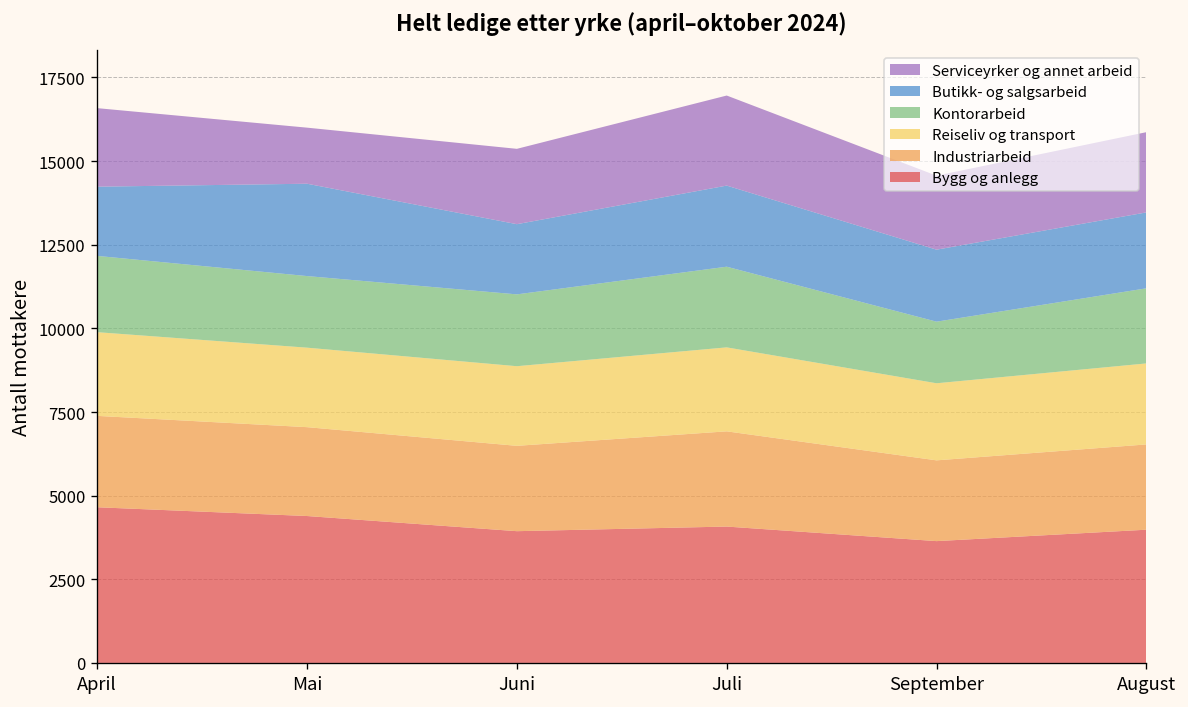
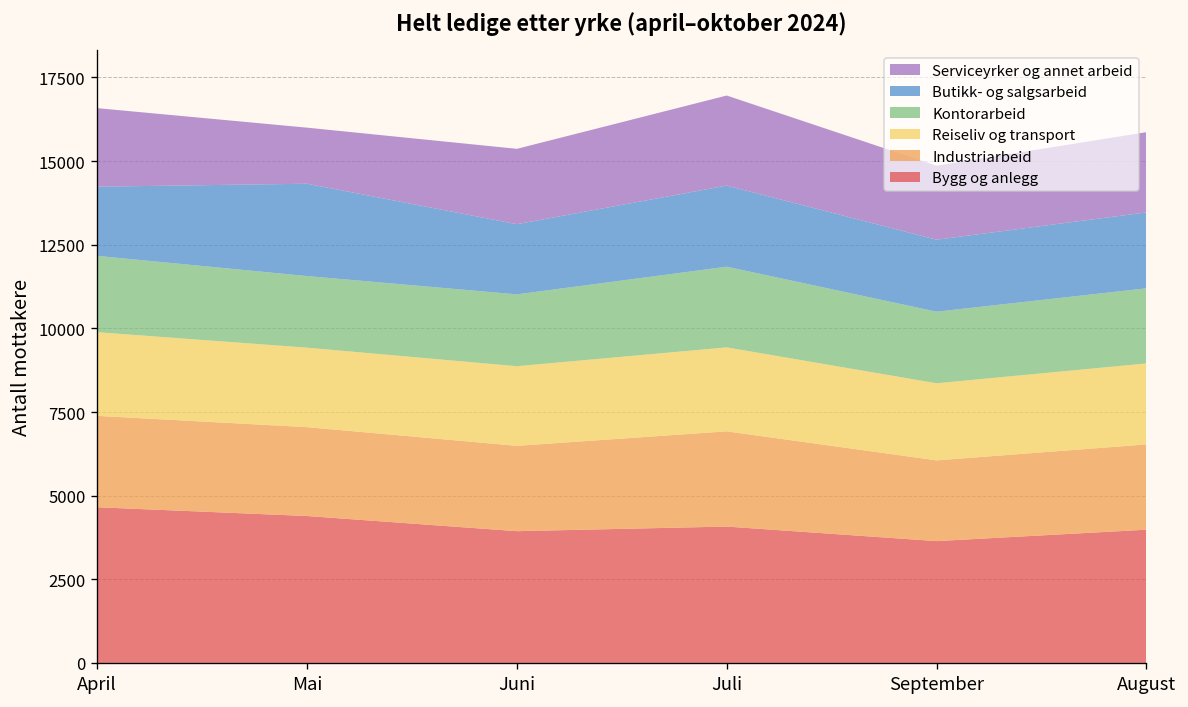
  {
    "Bygg og anlegg": {
      "April": 4700,
      "Mai": 4400,
      "Juni": 3900,
      "Juli": 4100,
      "September": 3600,
      "August": 4000
    },
    "Kontorarbeid": {
      "April": 2300,
      "Mai": 2100,
      "Juni": 2100,
      "Juli": 2400,
-     "September": 1800,
+     "September": 2100,
      "August": 2200
    },
    "Butikk- og salgsarbeid": {
      "April": 2100,
      "Mai": 2800,
      "Juni": 2100,
      "Juli": 2400,
      "September": 2200,
      "August": 2300
    },
    "Serviceyrker og annet arbeid": {
      "April": 2300,
      "Mai": 1700,
      "Juni": 2300,
      "Juli": 2700,
      "August": 2400
    }
  }
